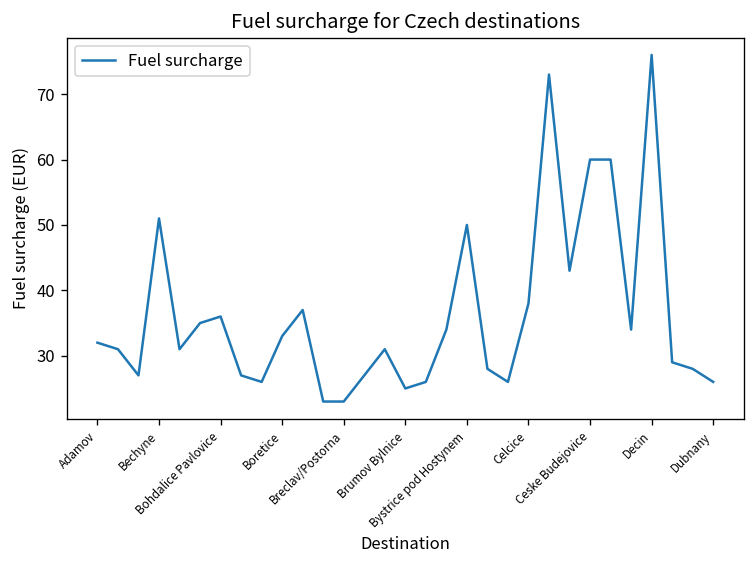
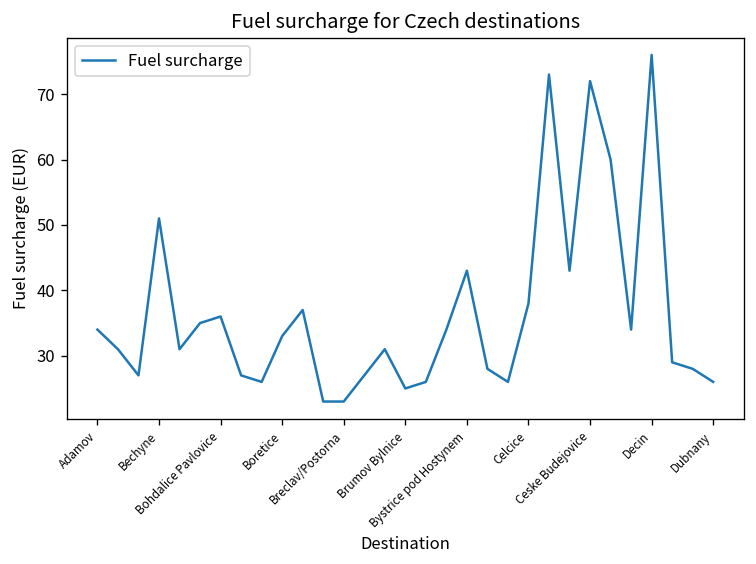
  {
-   "Adamov": 32,
+   "Adamov": 34,
    "Bechyne": 51,
    "Bohdalice Pavlovice": 36,
    "Boretice": 33,
    "Breclav/Postorna": 23,
    "Brumov Bylnice": 25,
-   "Bystrice pod Hostynem": 50,
+   "Bystrice pod Hostynem": 43,
    "Celcice": 38,
-   "Ceske Budejovice": 60,
+   "Ceske Budejovice": 72,
    "Decin": 76,
    "Dubnany": 26
  }
